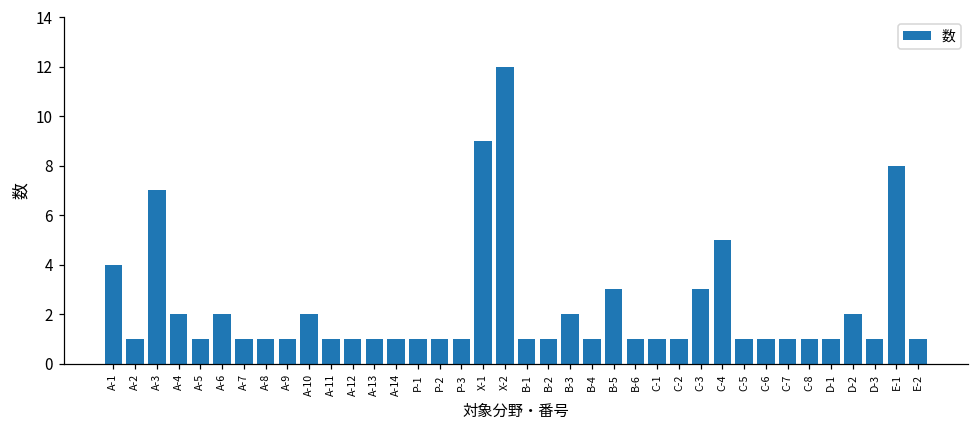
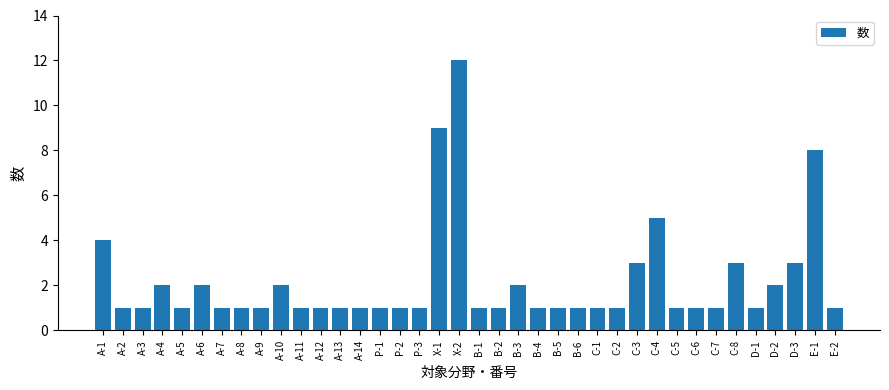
  {
    "A-1": 4,
    "A-2": 1,
-   "A-3": 7,
+   "A-3": 1,
    "A-4": 2,
    "A-5": 1,
    "A-6": 2,
    "A-7": 1,
    "A-8": 1,
    "A-9": 1,
    "A-10": 2,
    "A-11": 1,
    "A-12": 1,
    "A-13": 1,
    "A-14": 1,
    "P-1": 1,
    "P-2": 1,
    "P-3": 1,
    "X-1": 9,
    "X-2": 12,
    "B-1": 1,
    "B-2": 1,
    "B-3": 2,
    "B-4": 1,
-   "B-5": 3,
+   "B-5": 1,
    "B-6": 1,
    "C-1": 1,
    "C-2": 1,
    "C-3": 3,
    "C-4": 5,
    "C-5": 1,
    "C-6": 1,
    "C-7": 1,
-   "C-8": 1,
+   "C-8": 3,
    "D-1": 1,
    "D-2": 2,
-   "D-3": 1,
+   "D-3": 3,
    "E-1": 8,
    "E-2": 1
  }
